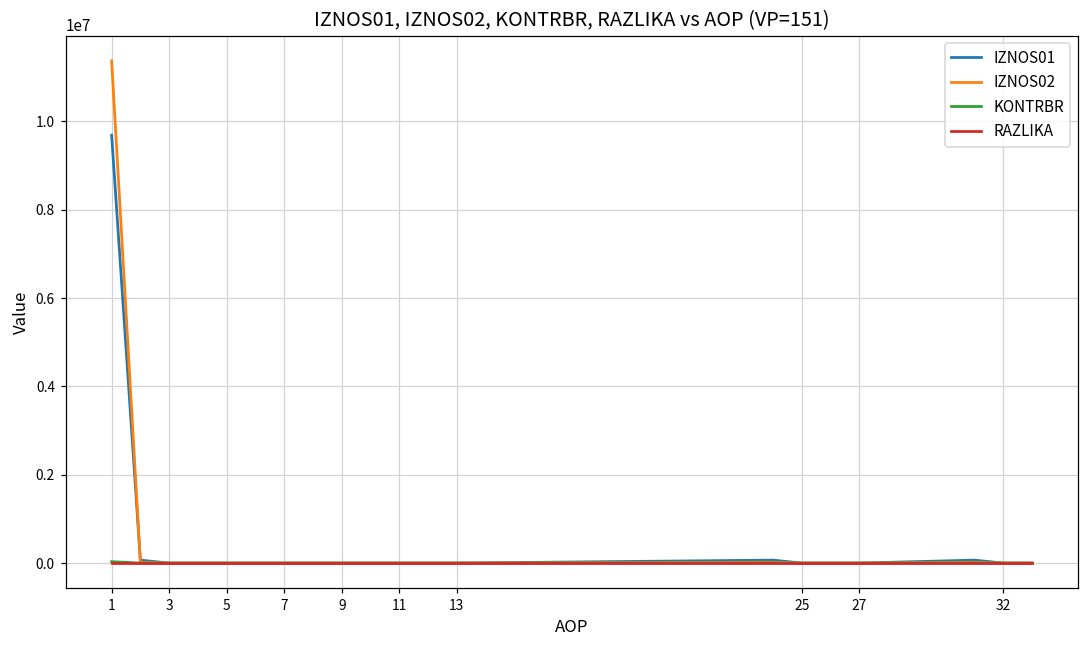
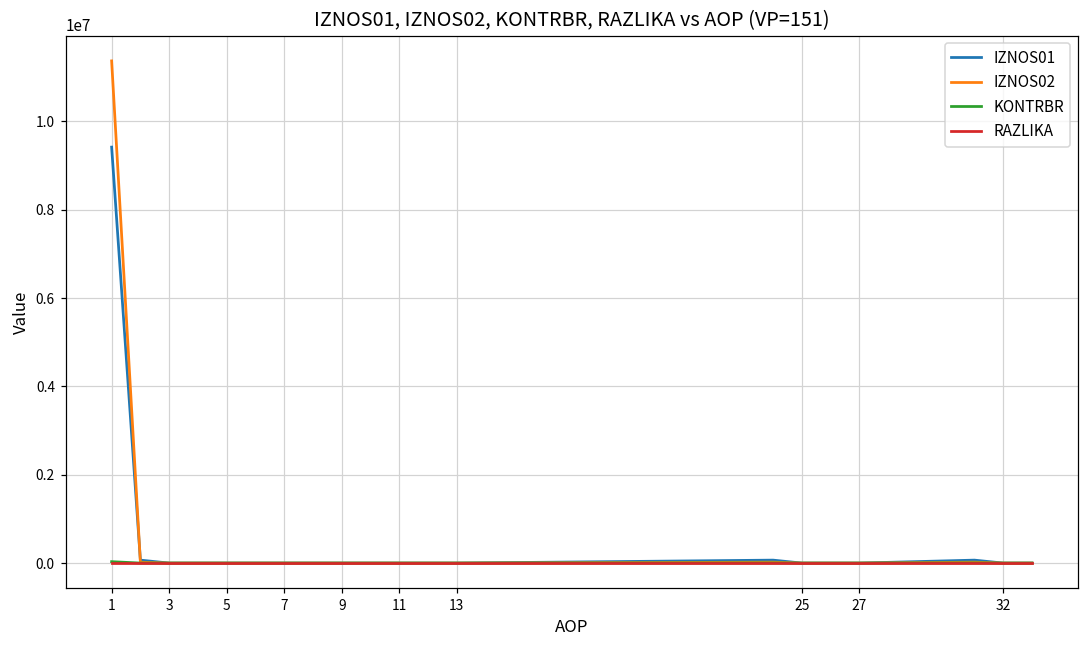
  {
    "IZNOS01": {
-     "1": 9700000
+     "1": 9400000
    },
    "IZNOS02": {
      "1": 11400000
    }
  }
